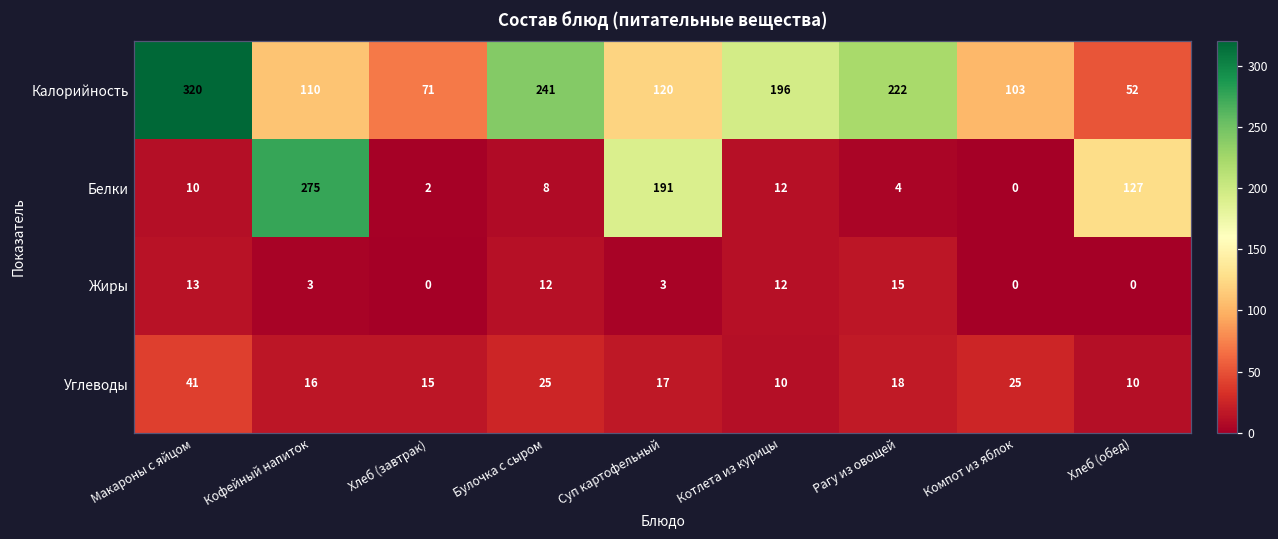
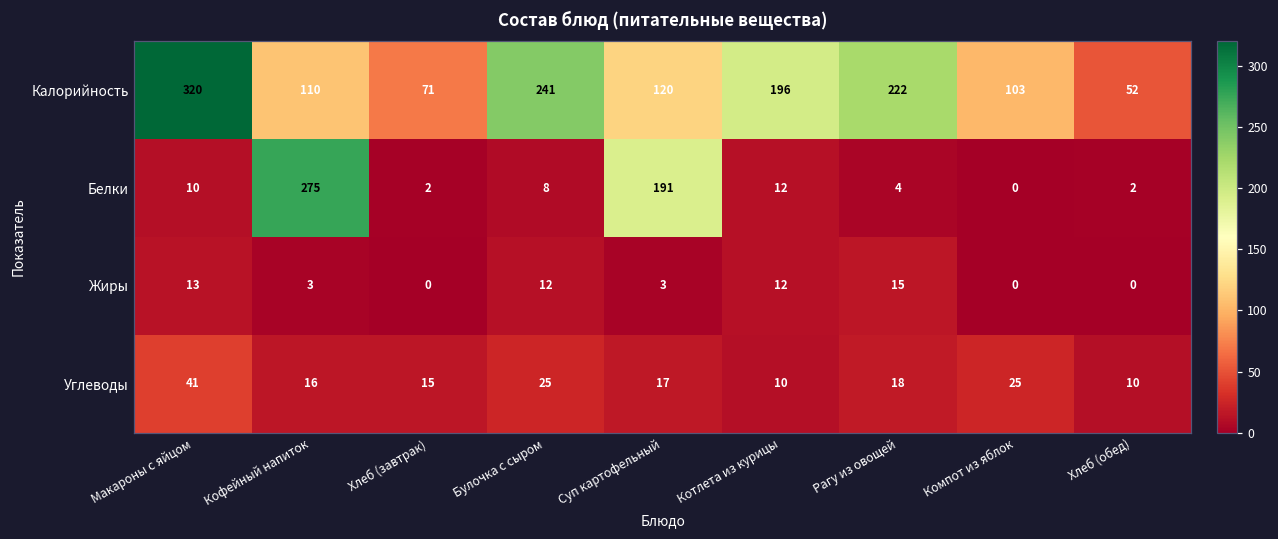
  {
    "Калорийность": {
      "Макароны с яйцом": 320,
      "Кофейный напиток": 110,
      "Хлеб (завтрак)": 71,
      "Булочка с сыром": 241,
      "Суп картофельный": 120,
      "Котлета из курицы": 196,
      "Рагу из овощей": 222,
      "Компот из яблок": 103,
      "Хлеб (обед)": 52
    },
    "Белки": {
      "Макароны с яйцом": 10,
      "Кофейный напиток": 275,
      "Хлеб (завтрак)": 2,
      "Булочка с сыром": 8,
      "Суп картофельный": 191,
      "Котлета из курицы": 12,
      "Рагу из овощей": 4,
      "Компот из яблок": 0,
-     "Хлеб (обед)": 127
+     "Хлеб (обед)": 2
    },
    "Жиры": {
      "Макароны с яйцом": 13,
      "Кофейный напиток": 3,
      "Хлеб (завтрак)": 0,
      "Булочка с сыром": 12,
      "Суп картофельный": 3,
      "Котлета из курицы": 12,
      "Рагу из овощей": 15,
      "Компот из яблок": 0,
      "Хлеб (обед)": 0
    },
    "Углеводы": {
      "Макароны с яйцом": 41,
      "Кофейный напиток": 16,
      "Хлеб (завтрак)": 15,
      "Булочка с сыром": 25,
      "Суп картофельный": 17,
      "Котлета из курицы": 10,
      "Рагу из овощей": 18,
      "Компот из яблок": 25,
      "Хлеб (обед)": 10
    }
  }
